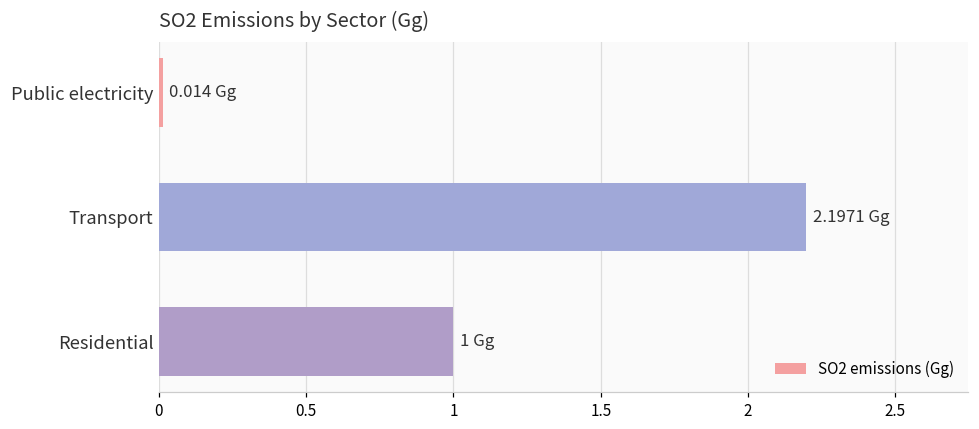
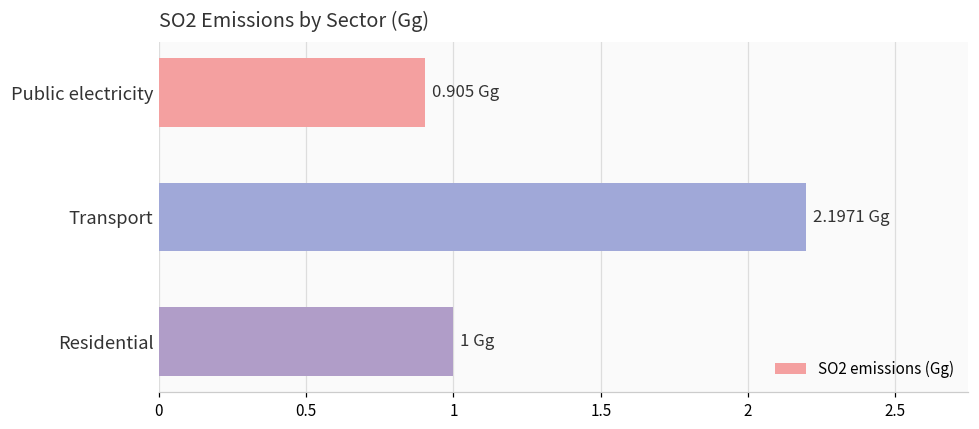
  {
-   "Public electricity": 0.014,
+   "Public electricity": 0.905,
    "Transport": 2.1971,
    "Residential": 1
  }
